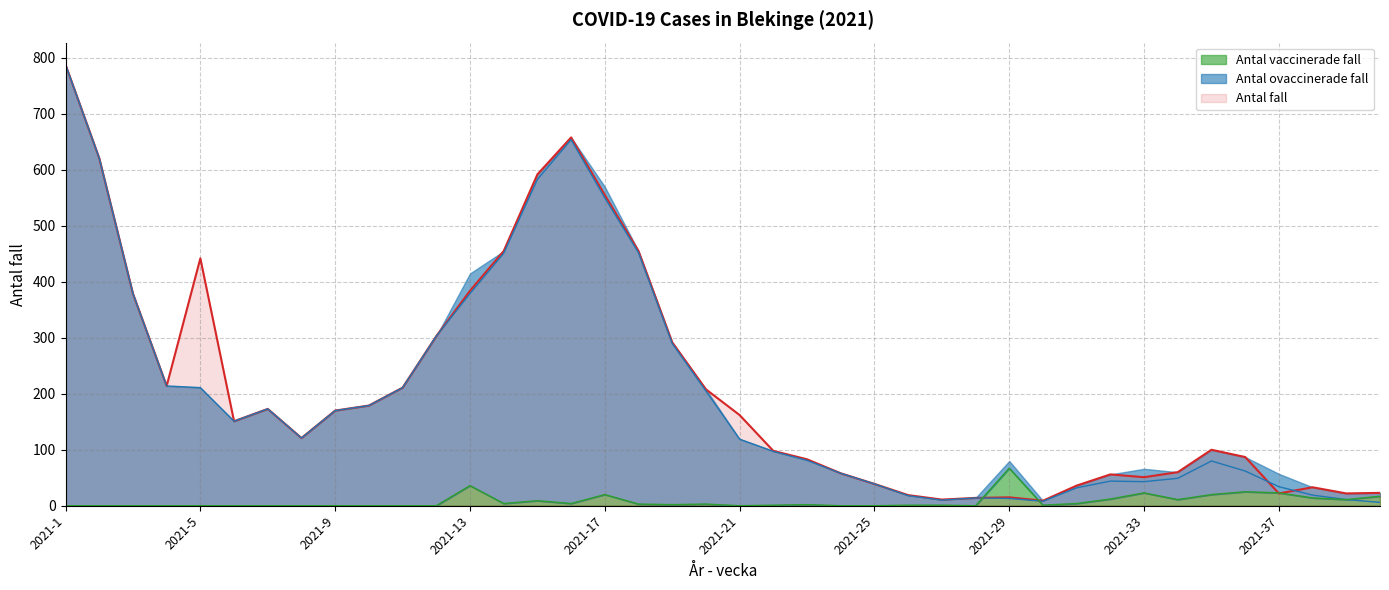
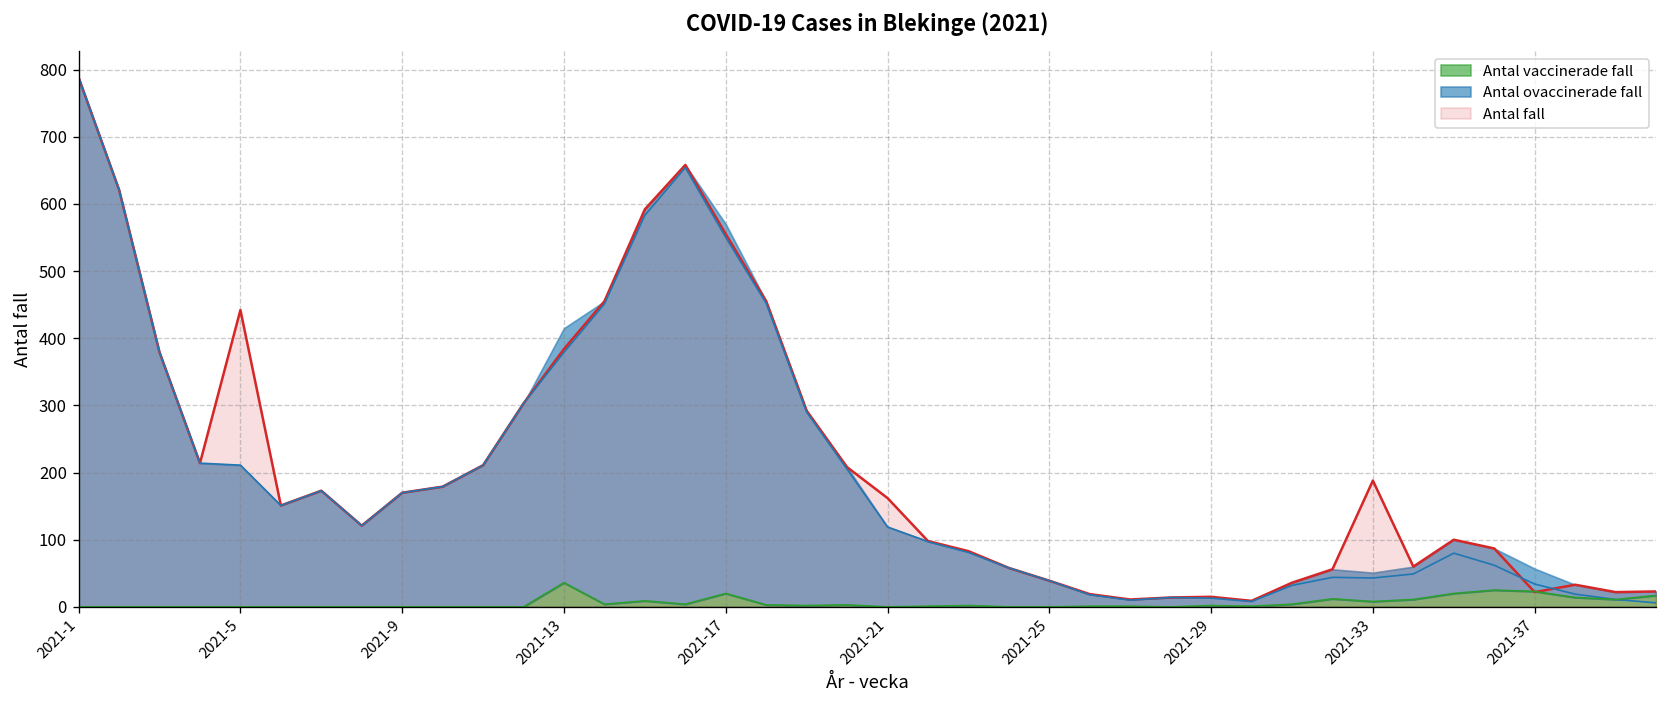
  {
    "Antal vaccinerade fall": {
      "2021-1": 0,
      "2021-5": 0,
      "2021-9": 0,
      "2021-13": 40,
      "2021-17": 20,
      "2021-21": 0,
      "2021-25": 0,
-     "2021-29": 70,
-     "2021-33": 20
+     "2021-29": 0,
+     "2021-33": 10
    },
    "Antal fall": {
      "2021-5": 440,
      "2021-13": 380,
      "2021-17": 560,
      "2021-21": 160,
-     "2021-33": 50
+     "2021-33": 190
    }
  }
